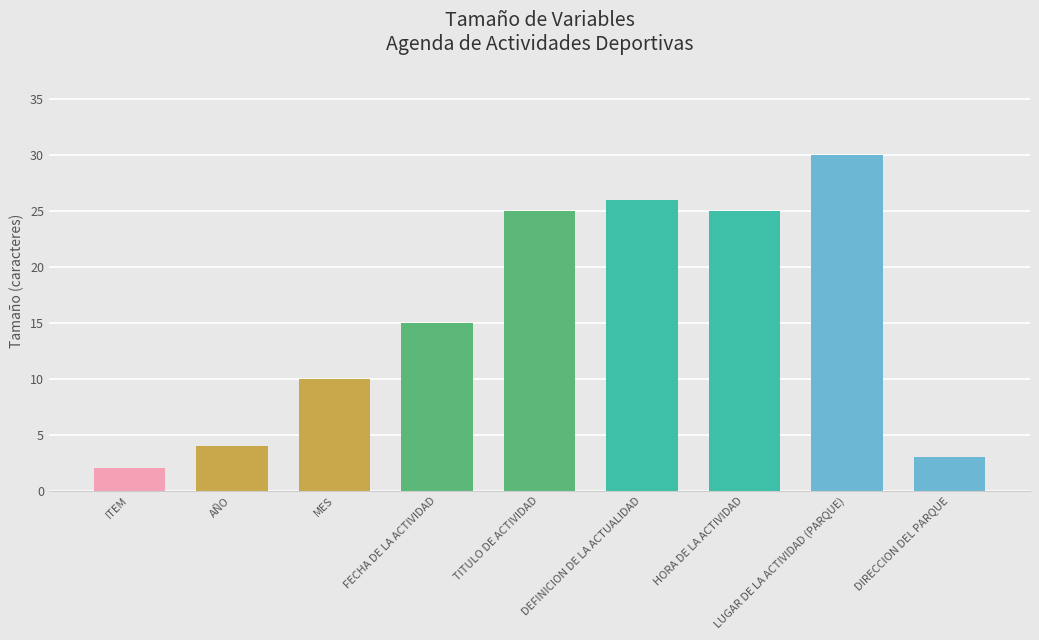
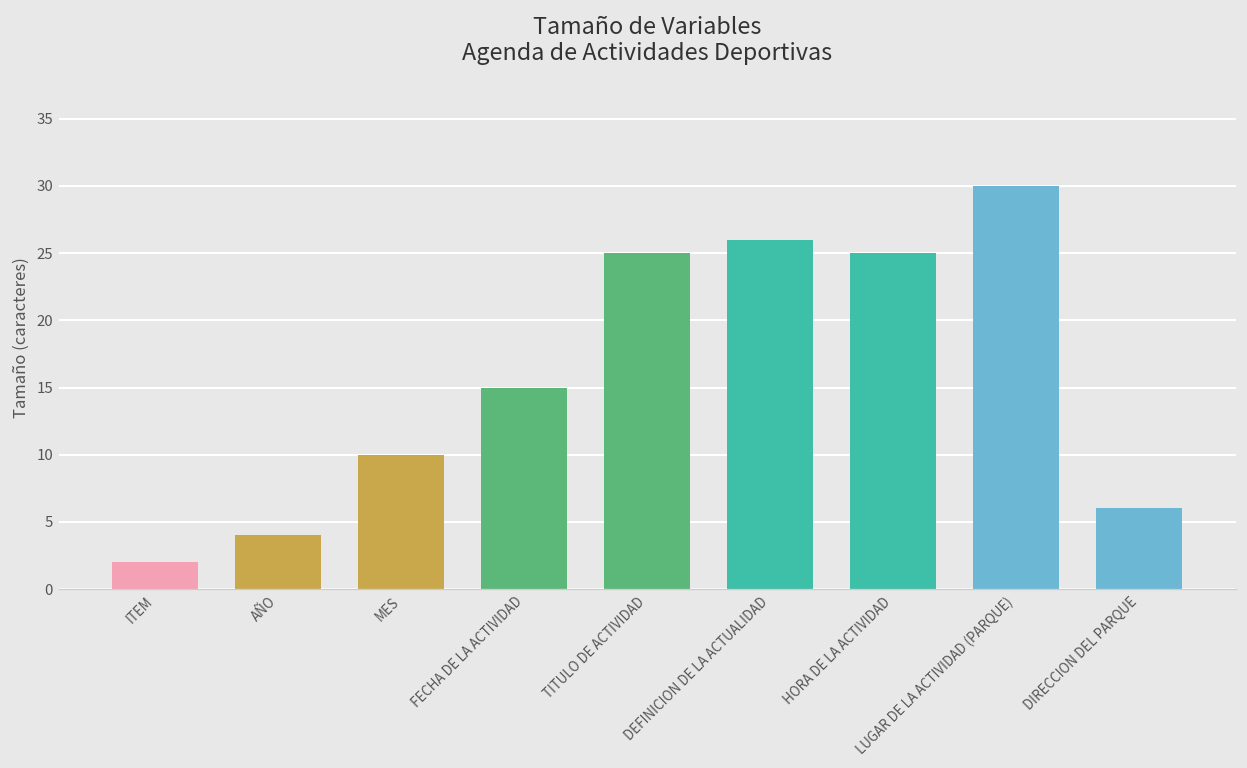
  {
    "ITEM": 2,
    "AÑO": 4,
    "MES": 10,
    "FECHA DE LA ACTIVIDAD": 15,
    "TITULO DE ACTIVIDAD": 25,
    "DEFINICION DE LA ACTUALIDAD": 26,
    "HORA DE LA ACTIVIDAD": 25,
    "LUGAR DE LA ACTIVIDAD (PARQUE)": 30,
-   "DIRECCION DEL PARQUE": 3
+   "DIRECCION DEL PARQUE": 6
  }
